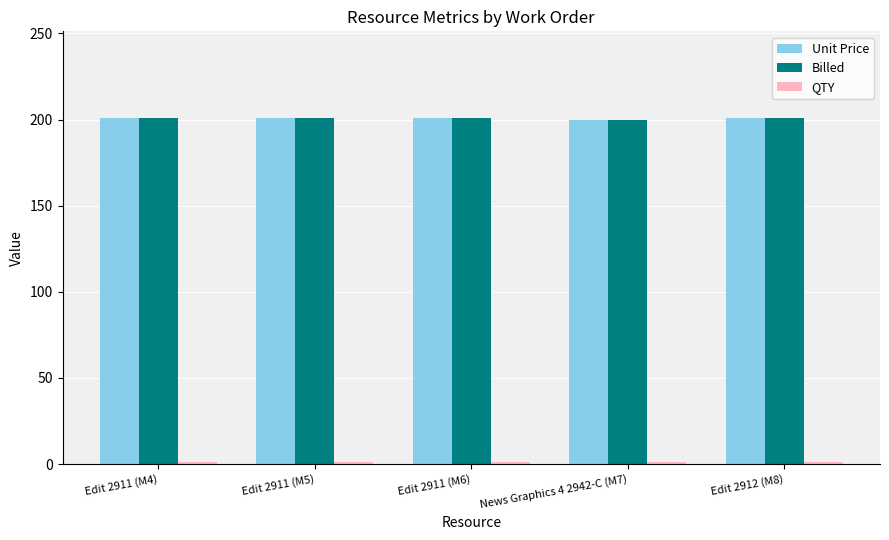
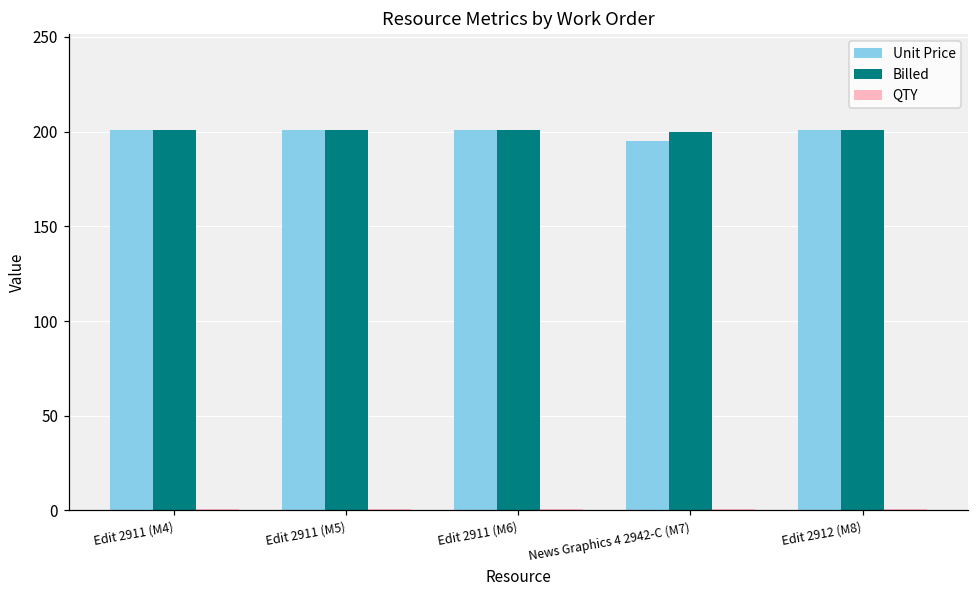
  {
    "Unit Price": {
      "Edit 2911 (M4)": 201,
      "Edit 2911 (M5)": 201,
      "Edit 2911 (M6)": 201,
-     "News Graphics 4 2942-C (M7)": 200,
+     "News Graphics 4 2942-C (M7)": 195,
      "Edit 2912 (M8)": 201
    },
    "Billed": {
      "Edit 2911 (M4)": 201,
      "Edit 2911 (M5)": 201,
      "Edit 2911 (M6)": 201,
      "News Graphics 4 2942-C (M7)": 200,
      "Edit 2912 (M8)": 201
    }
  }
